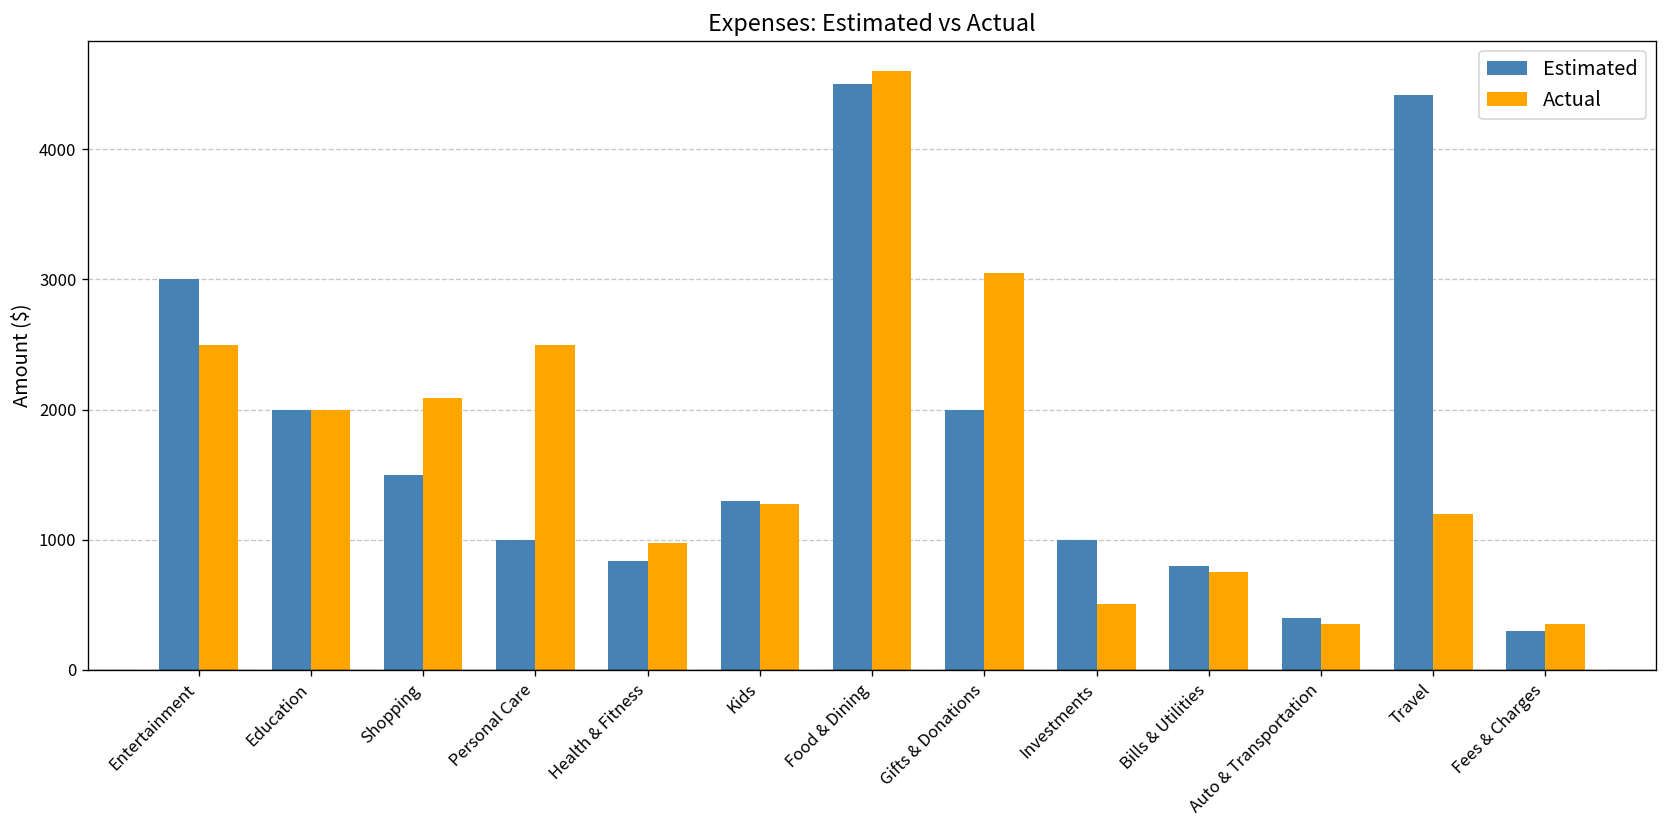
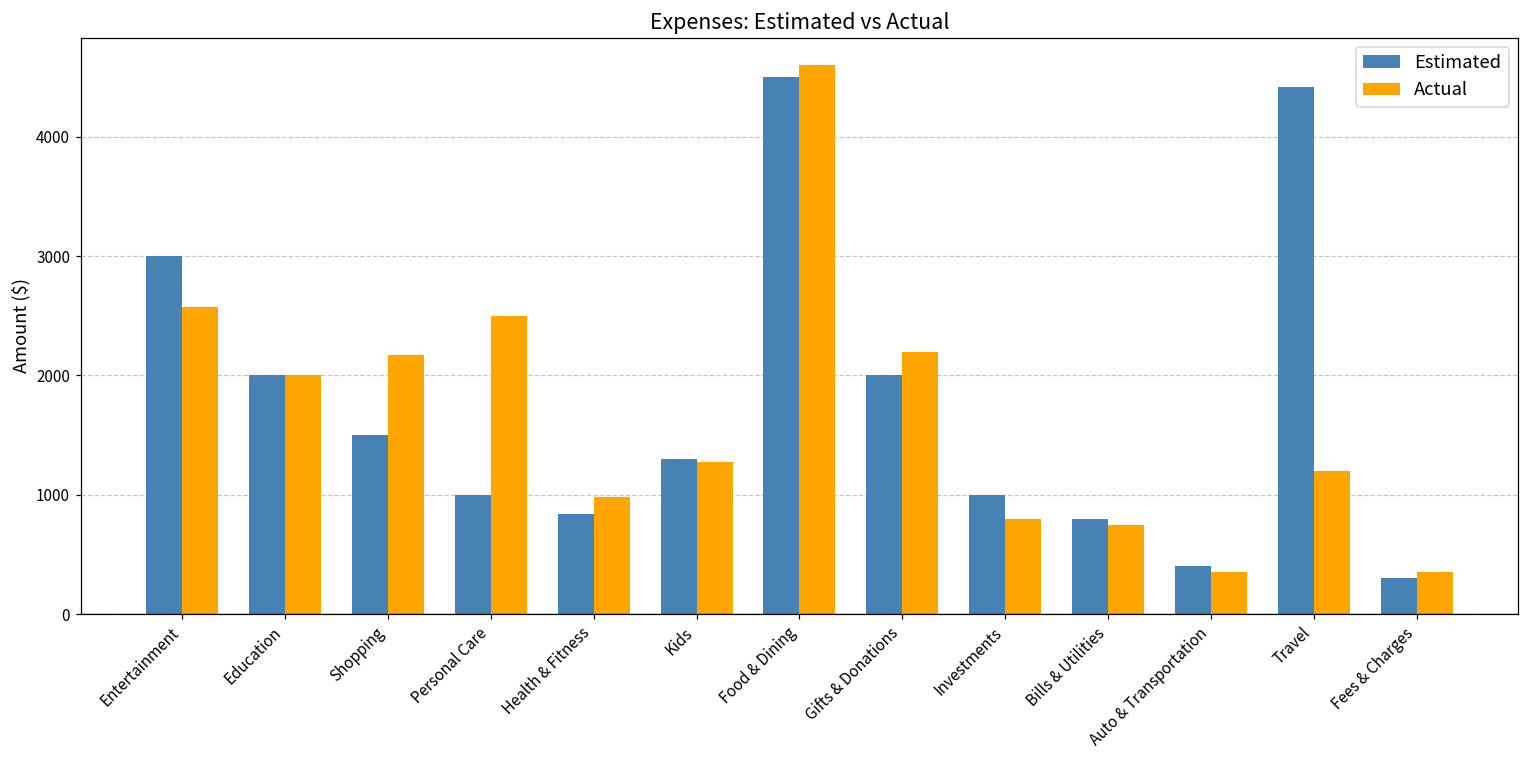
  {
    "Estimated": {
      "Entertainment": 3000,
      "Education": 2000,
      "Shopping": 1500,
      "Personal Care": 1000,
      "Health & Fitness": 840,
      "Kids": 1300,
      "Food & Dining": 4500,
      "Gifts & Donations": 2000,
      "Investments": 1000,
      "Bills & Utilities": 800,
      "Auto & Transportation": 400,
      "Travel": 4420,
      "Fees & Charges": 300
    },
    "Actual": {
-     "Entertainment": 2500,
+     "Entertainment": 2580,
      "Education": 2000,
-     "Shopping": 2090,
+     "Shopping": 2180,
      "Personal Care": 2500,
      "Health & Fitness": 980,
      "Kids": 1280,
      "Food & Dining": 4600,
-     "Gifts & Donations": 3050,
-     "Investments": 510,
+     "Gifts & Donations": 2200,
+     "Investments": 800,
      "Bills & Utilities": 750,
      "Auto & Transportation": 350,
      "Travel": 1200,
      "Fees & Charges": 350
    }
  }
